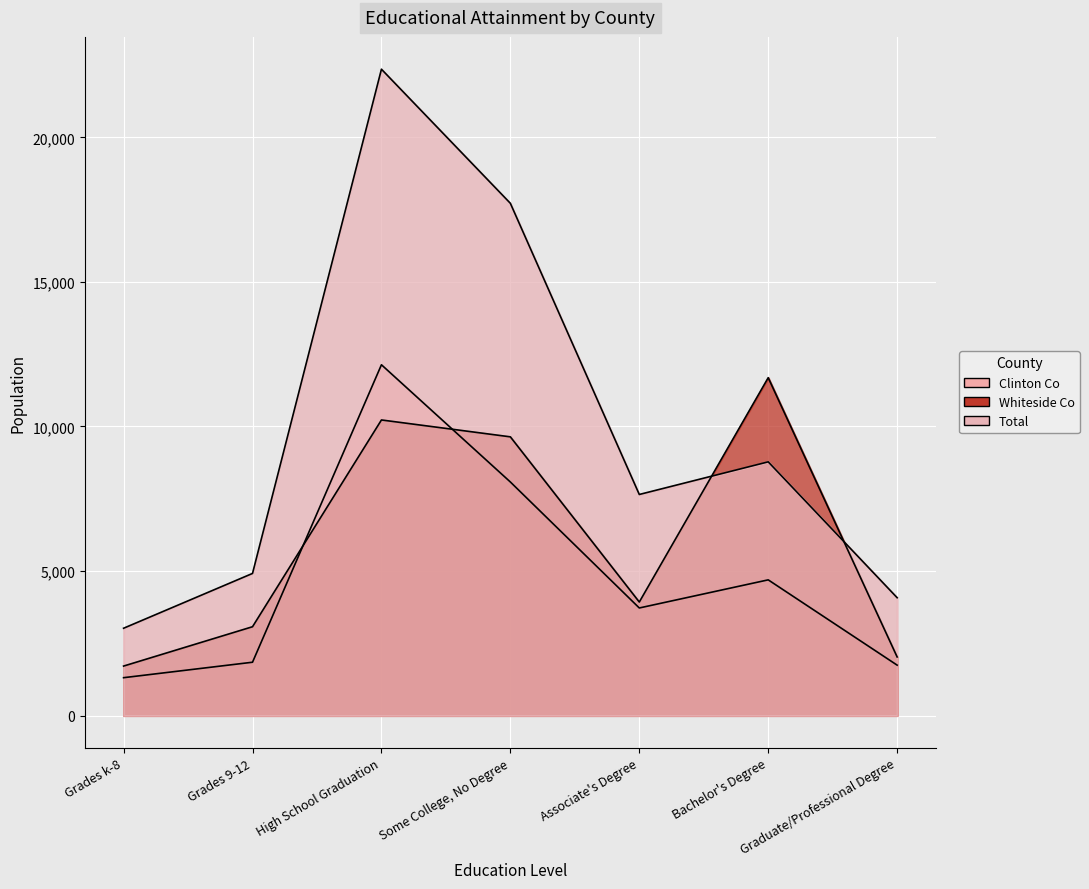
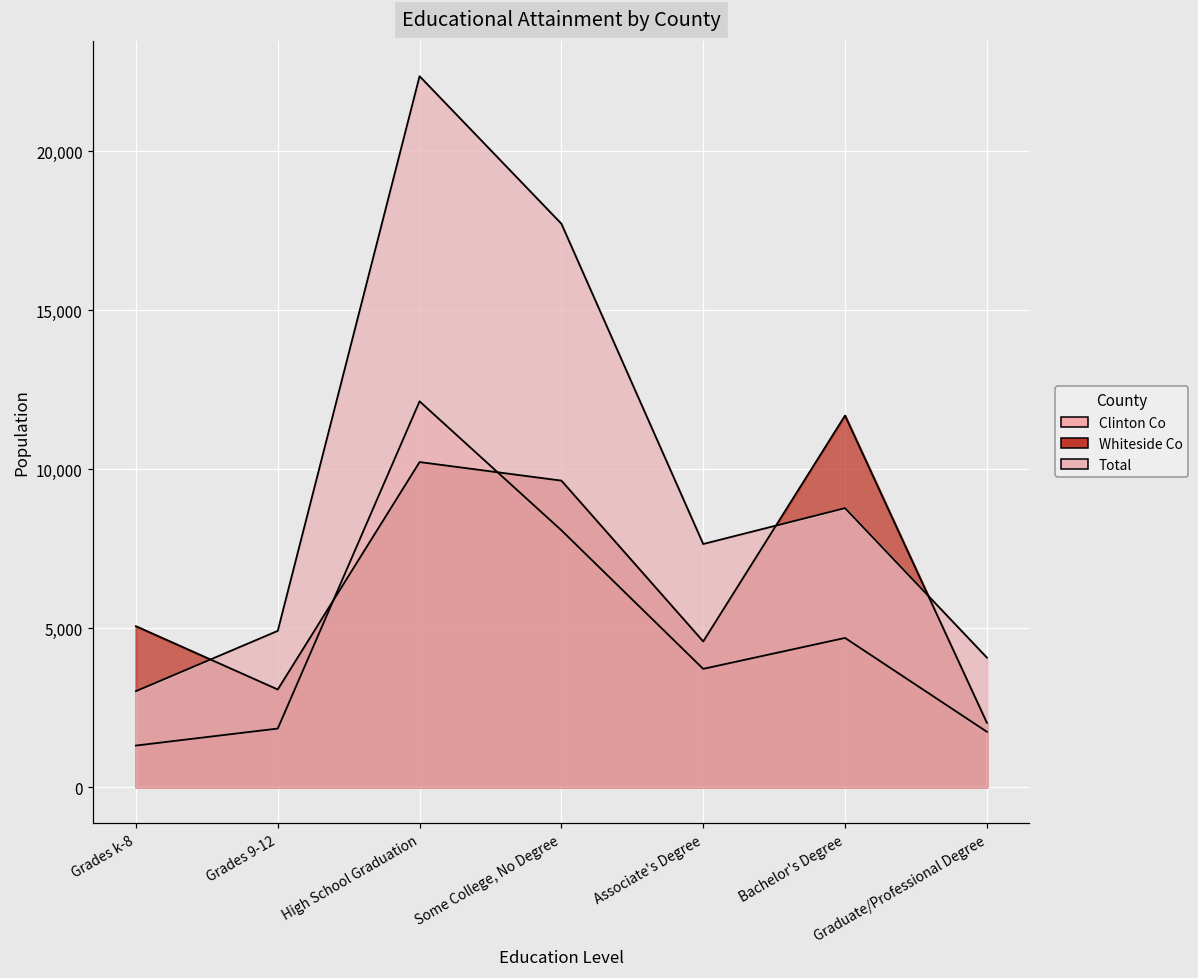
  {
    "Whiteside Co": {
-     "Grades k-8": "1,700",
+     "Grades k-8": "5,100",
      "Grades 9-12": "3,100",
      "High School Graduation": "10,200",
      "Some College, No Degree": "9,600",
-     "Associate's Degree": "3,900",
+     "Associate's Degree": "4,600",
      "Bachelor's Degree": "11,700",
      "Graduate/Professional Degree": "2,000"
    }
  }
